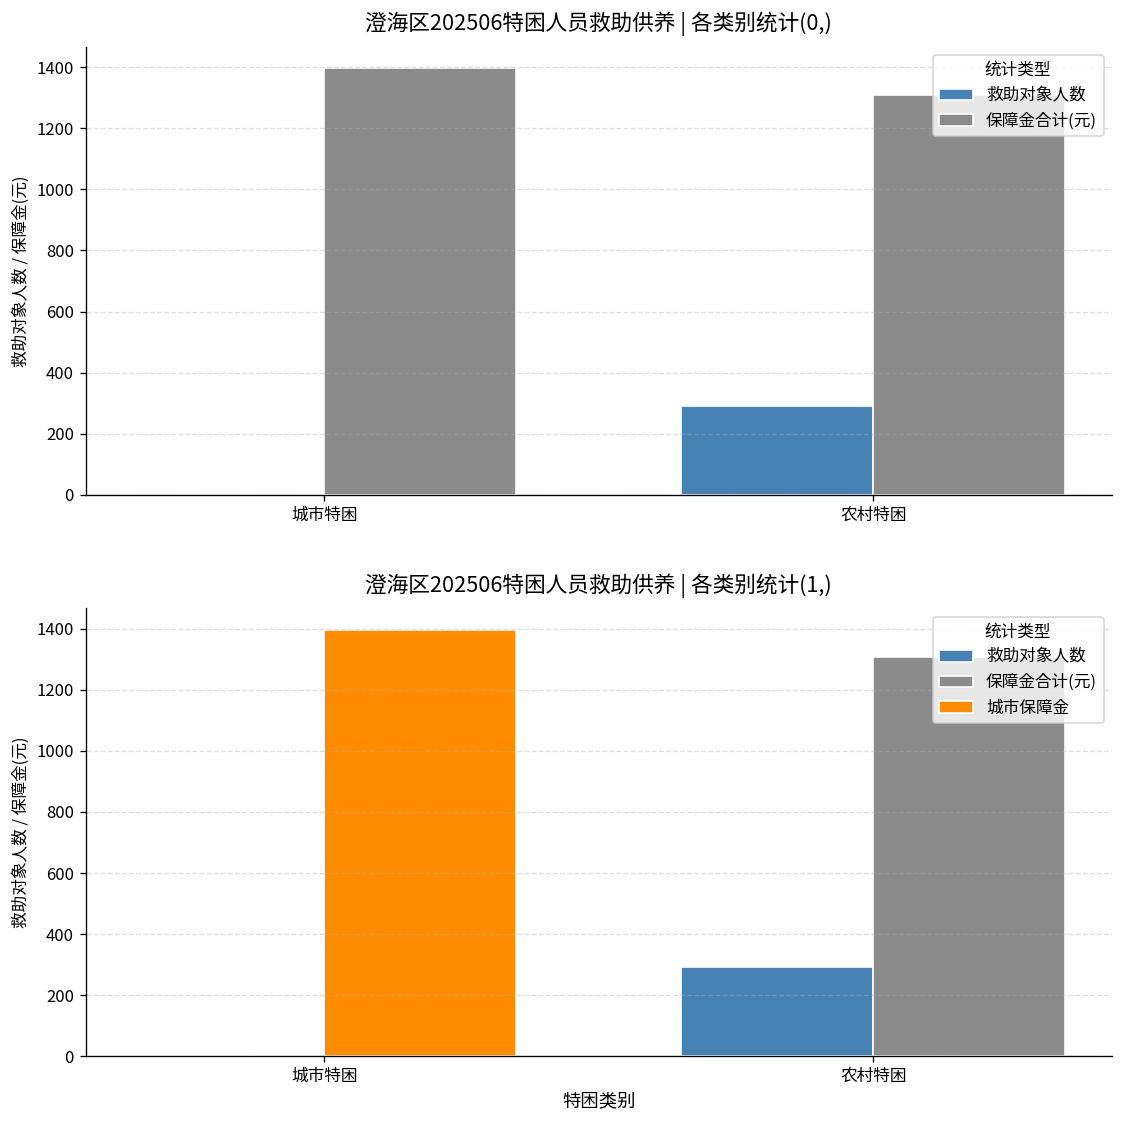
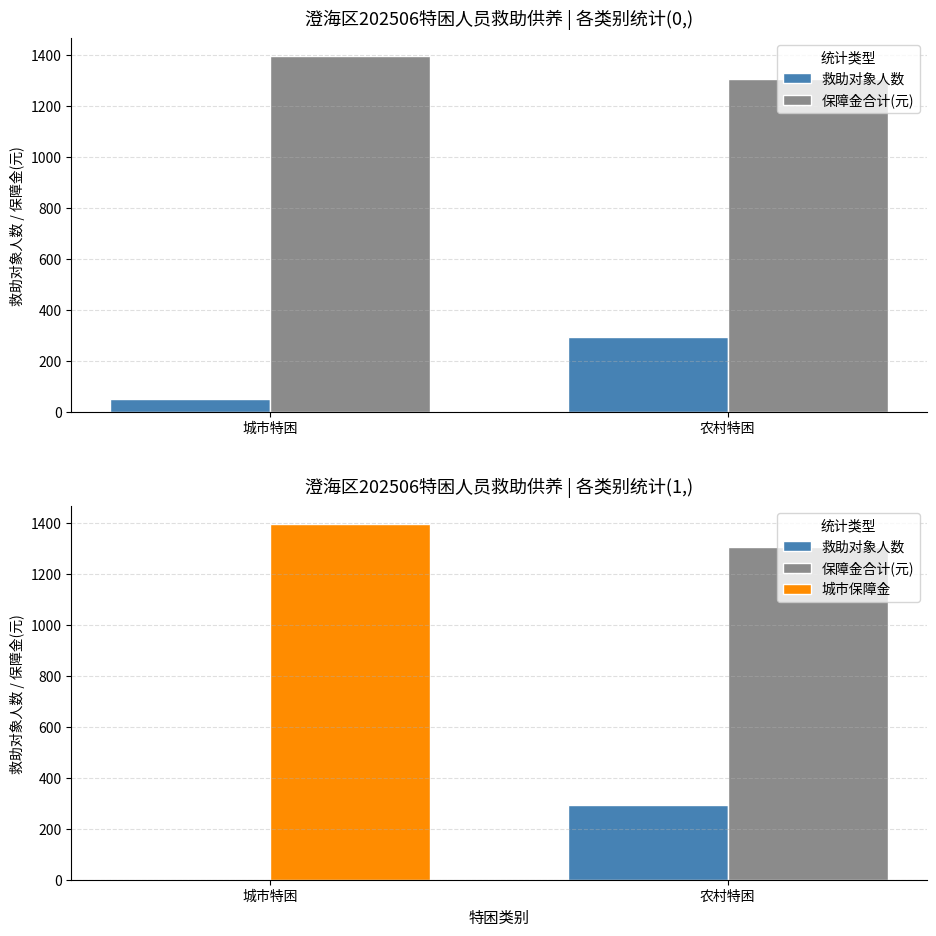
  {
    "澄海区202506特困人员救助供养 | 各类别统计(0,)": {
      "救助对象人数": {
-       "城市特困": 0,
+       "城市特困": 50,
        "农村特困": 290
      },
      "保障金合计(元)": {
        "城市特困": 1400
      }
    },
    "澄海区202506特困人员救助供养 | 各类别统计(1,)": {
      "救助对象人数": {
        "农村特困": 290
      },
      "保障金合计(元)": {
        "城市特困": 1400
      }
    }
  }
